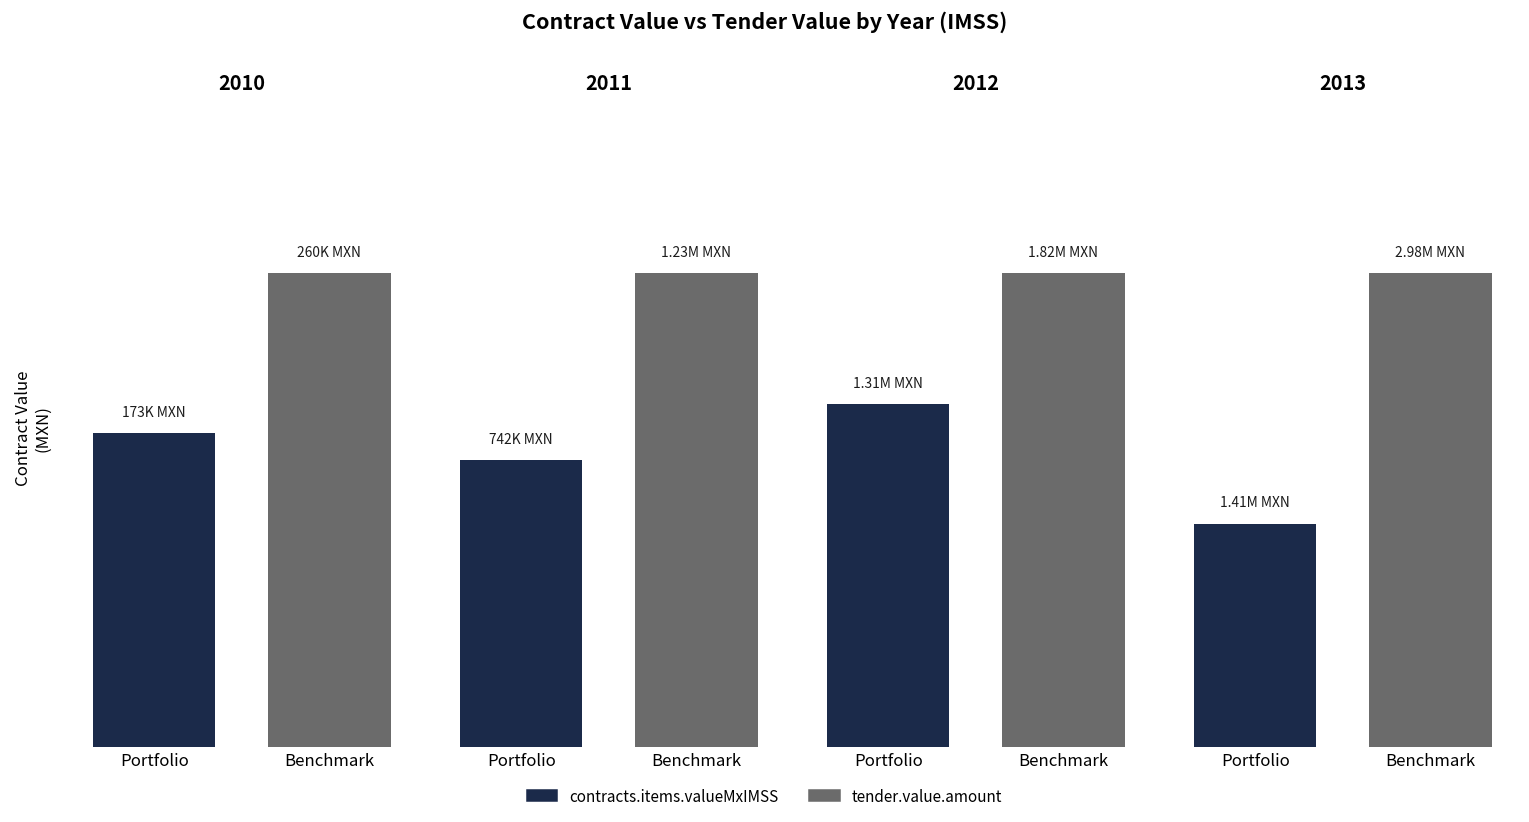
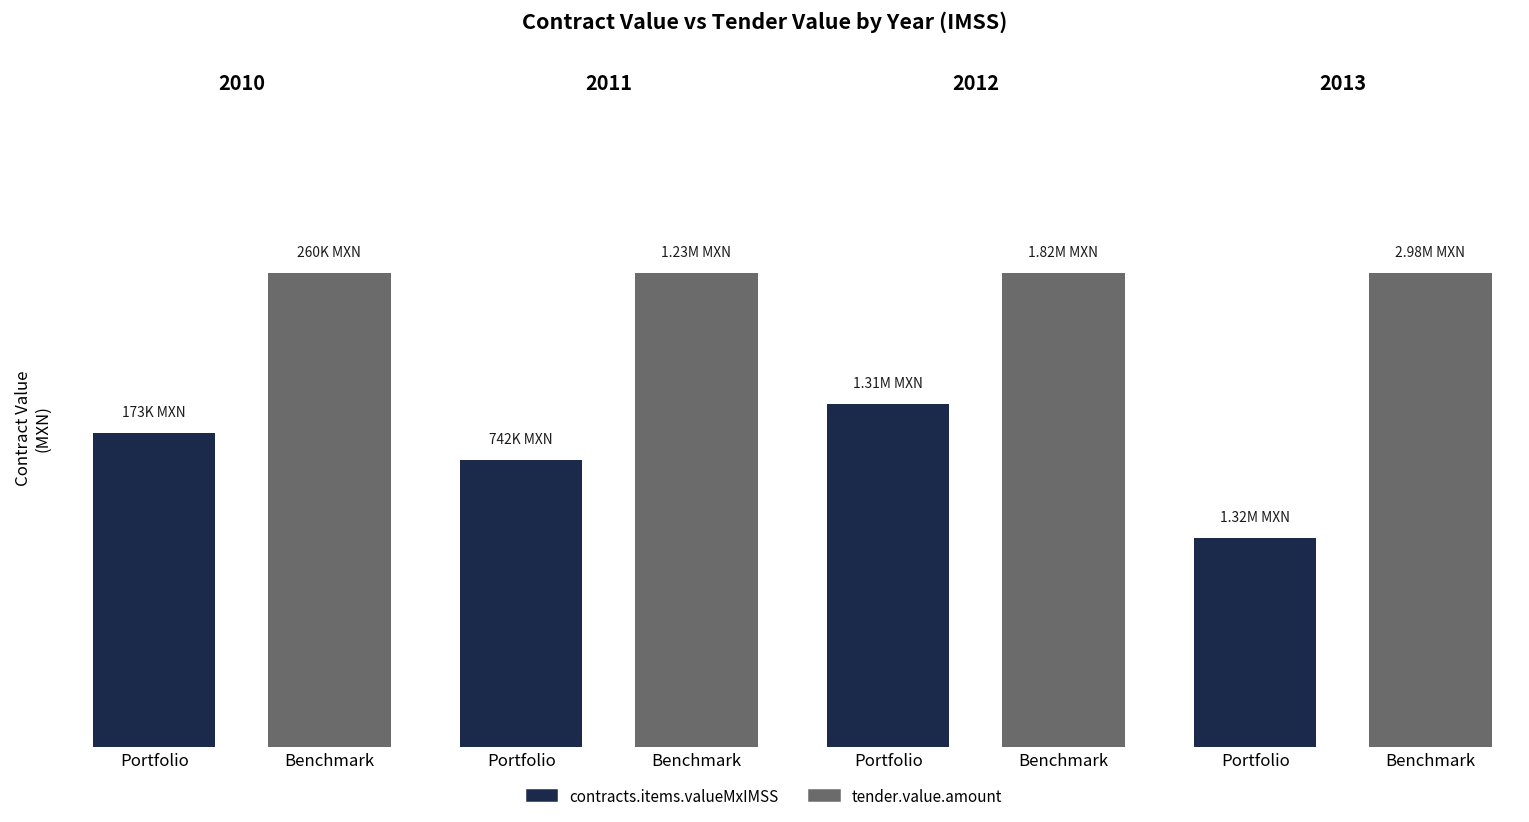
  {
    "2010": {
      "Portfolio": "173K",
      "Benchmark": "260K"
    },
    "2011": {
      "Portfolio": "742K",
      "Benchmark": "1.23M"
    },
    "2012": {
      "Portfolio": "1.31M",
      "Benchmark": "1.82M"
    },
    "2013": {
-     "Portfolio": "1.41M",
+     "Portfolio": "1.32M",
      "Benchmark": "2.98M"
    }
  }
